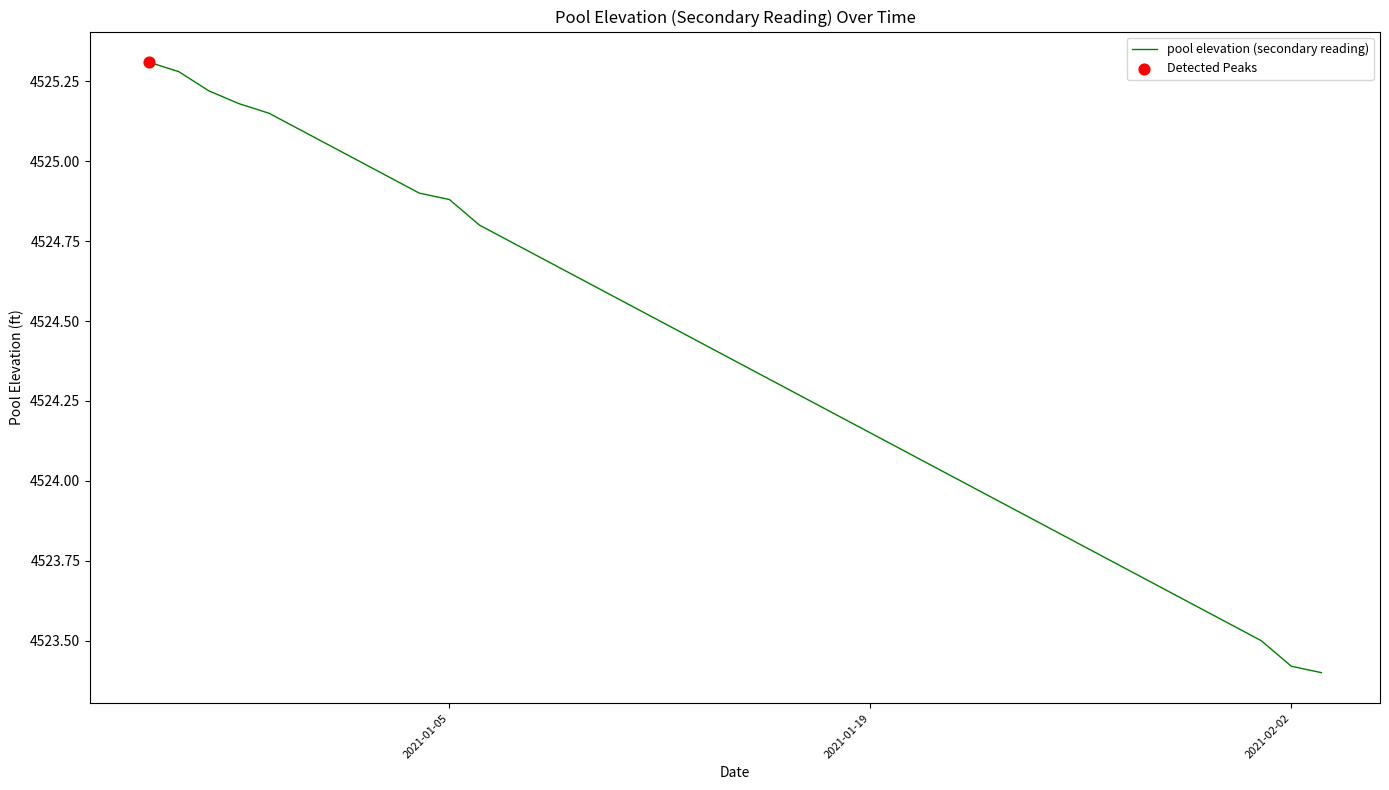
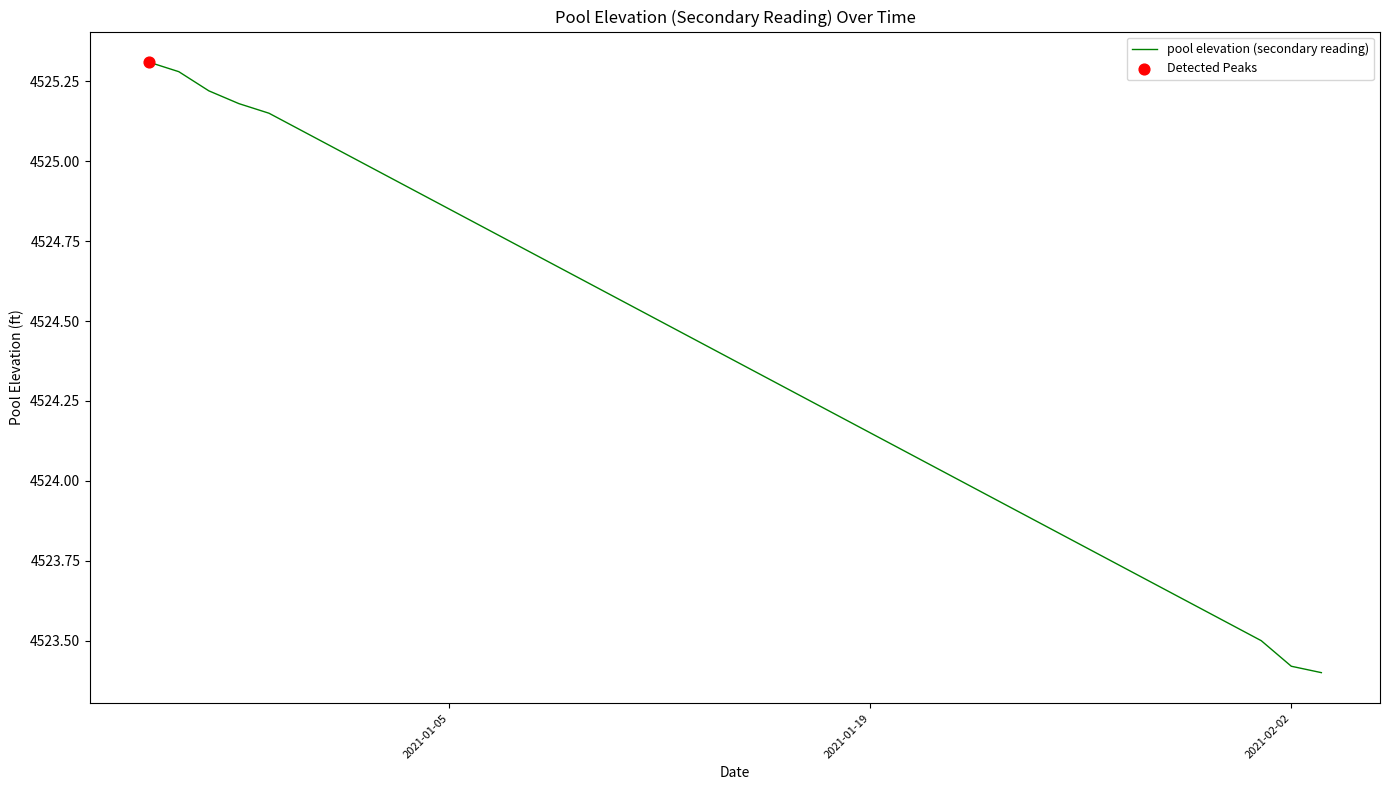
  {
    "pool elevation (secondary reading)": {
-     "2021-01-05": 4524.88,
+     "2021-01-05": 4524.85,
      "2021-01-19": 4524.15,
      "2021-02-02": 4523.42
    }
  }
